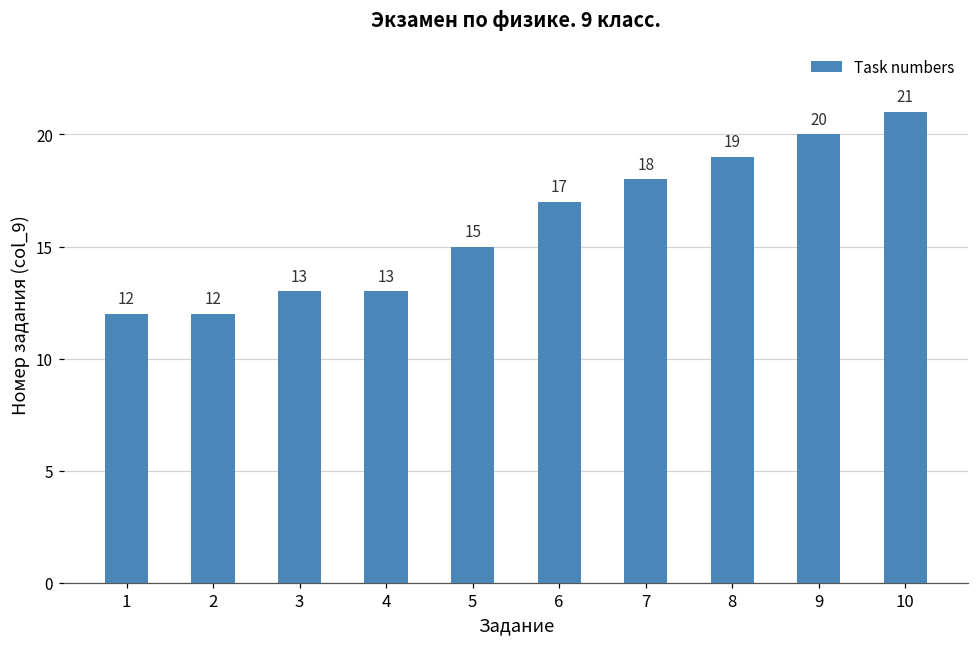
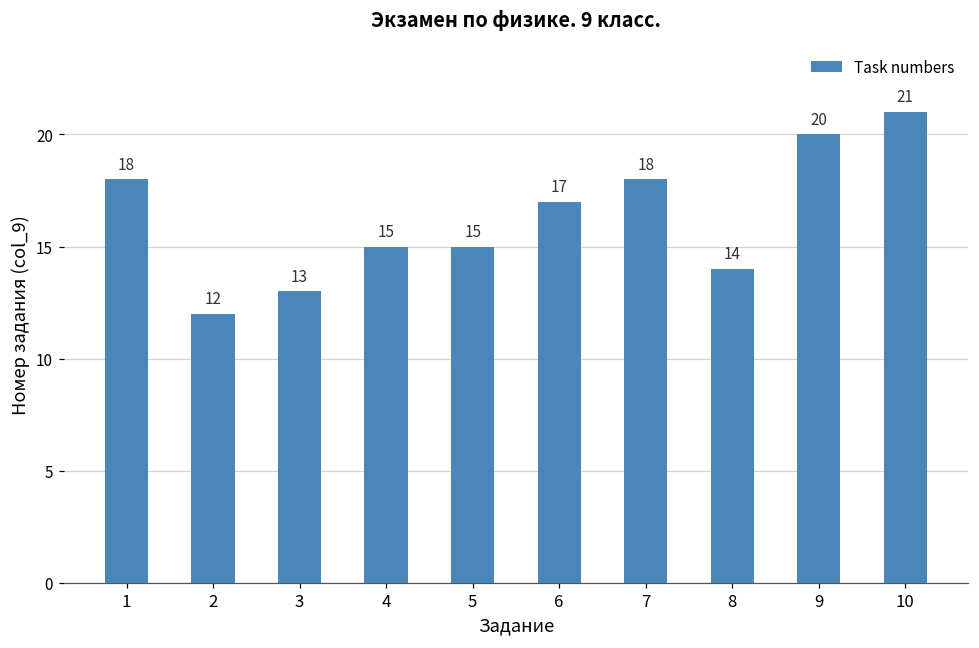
  {
-   "1": 12,
+   "1": 18,
    "2": 12,
    "3": 13,
-   "4": 13,
+   "4": 15,
    "5": 15,
    "6": 17,
    "7": 18,
-   "8": 19,
+   "8": 14,
    "9": 20,
    "10": 21
  }
